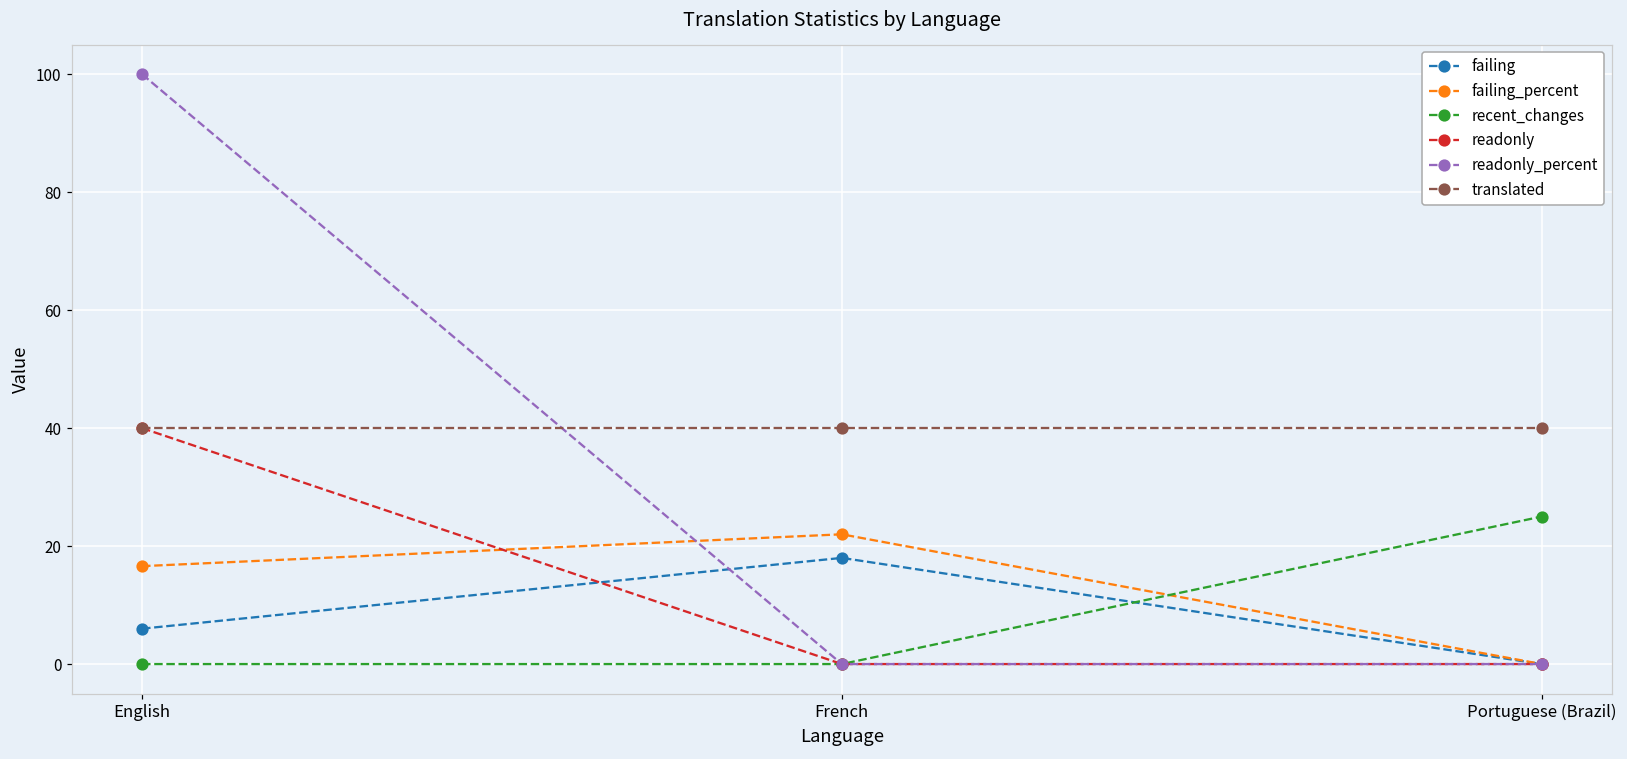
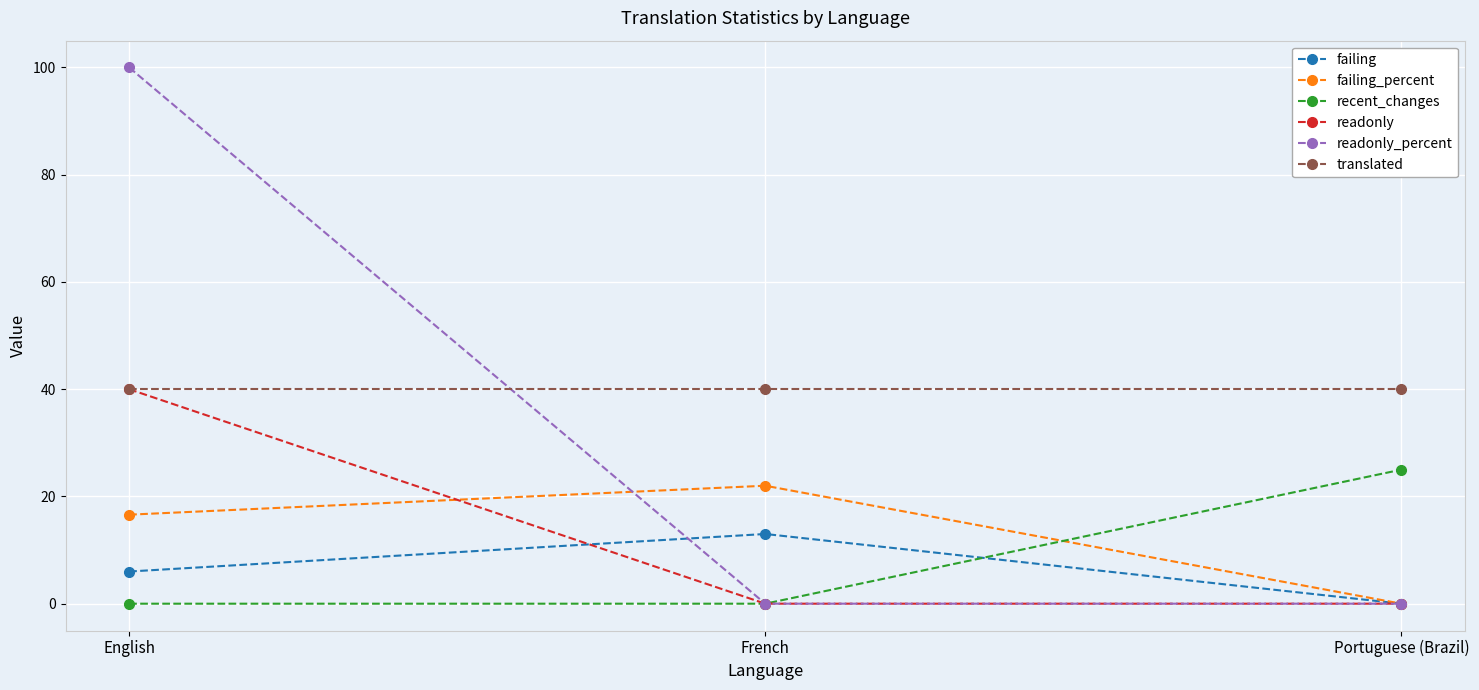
  {
    "failing": {
      "English": 6,
-     "French": 18
+     "French": 13
    },
    "failing_percent": {
      "English": 17,
      "French": 22
    },
    "recent_changes": {
      "English": 0,
      "Portuguese (Brazil)": 25
    },
    "readonly_percent": {
      "English": 100
    },
    "translated": {
      "French": 40,
      "Portuguese (Brazil)": 40
    }
  }
